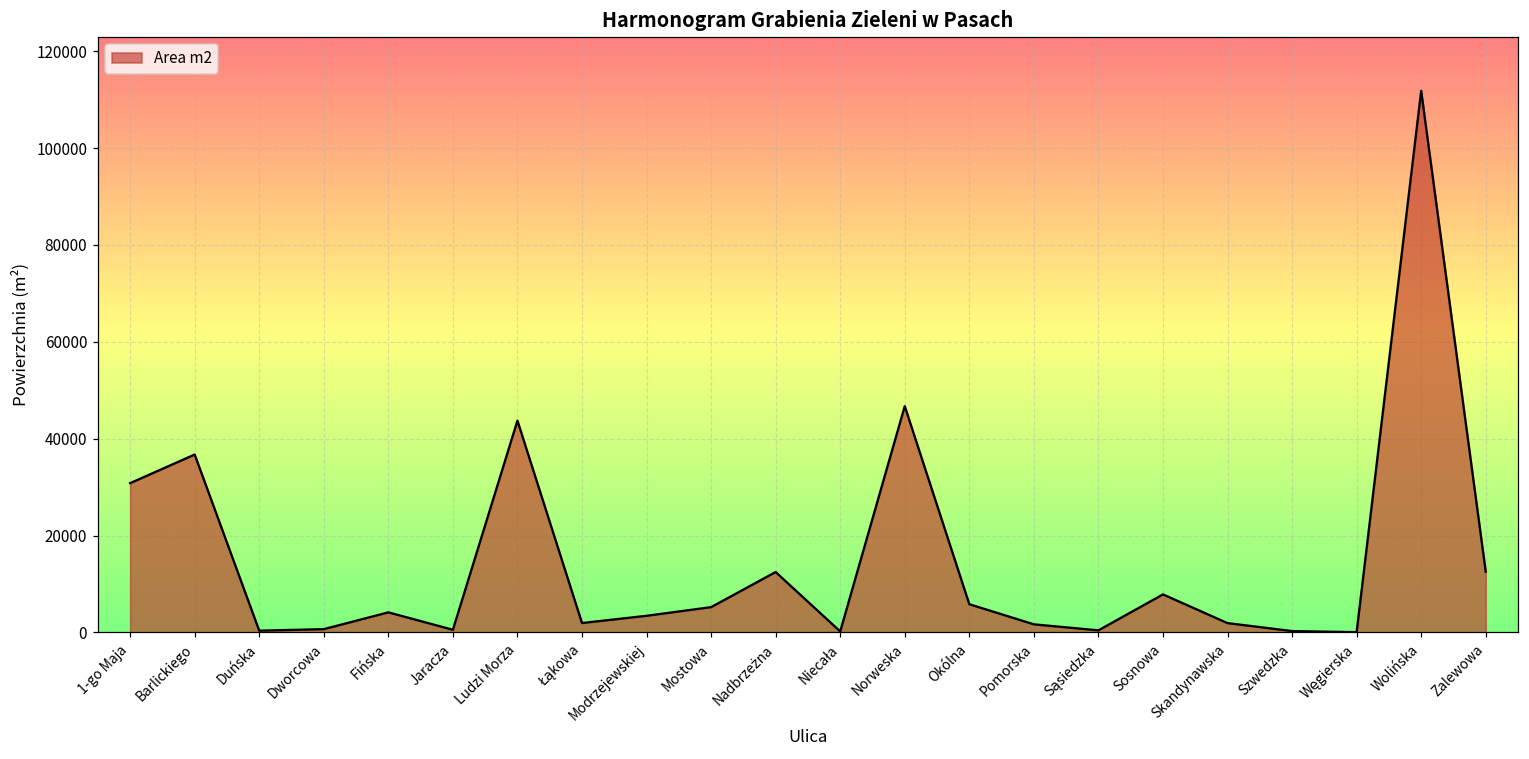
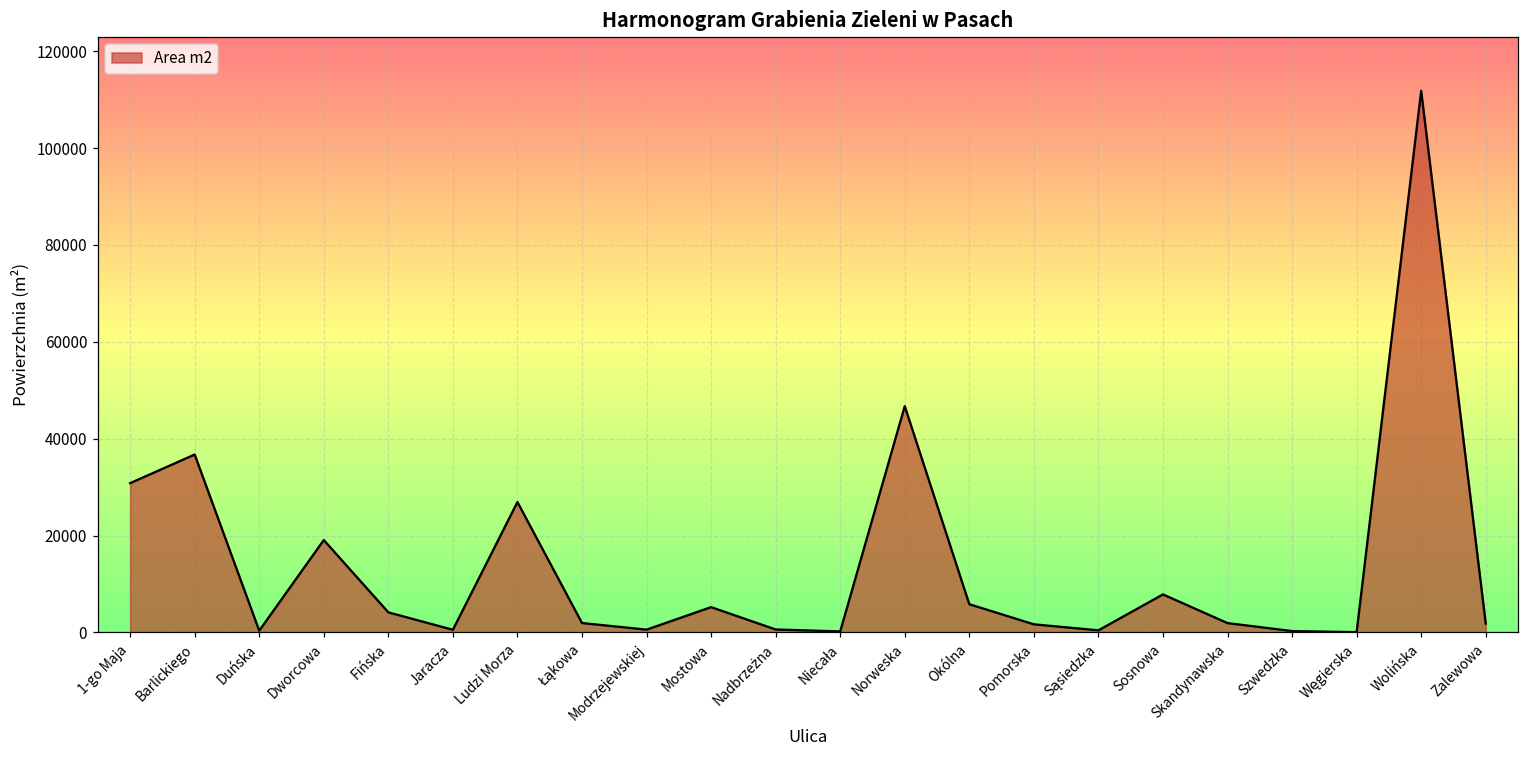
  {
    "1-go Maja": 31000,
    "Barlickiego": 37000,
    "Duńska": 0,
-   "Dworcowa": 1000,
+   "Dworcowa": 19000,
    "Fińska": 4000,
    "Jaracza": 1000,
-   "Ludzi Morza": 44000,
+   "Ludzi Morza": 27000,
    "Łąkowa": 2000,
-   "Modrzejewskiej": 3000,
+   "Modrzejewskiej": 1000,
    "Mostowa": 5000,
-   "Nadbrzeżna": 12000,
+   "Nadbrzeżna": 1000,
    "Niecała": 0,
    "Norweska": 47000,
    "Okólna": 6000,
    "Pomorska": 2000,
    "Sąsiedzka": 0,
    "Sosnowa": 8000,
    "Skandynawska": 2000,
    "Szwedzka": 0,
    "Węgierska": 0,
    "Wolińska": 112000,
-   "Zalewowa": 13000
+   "Zalewowa": 2000
  }
